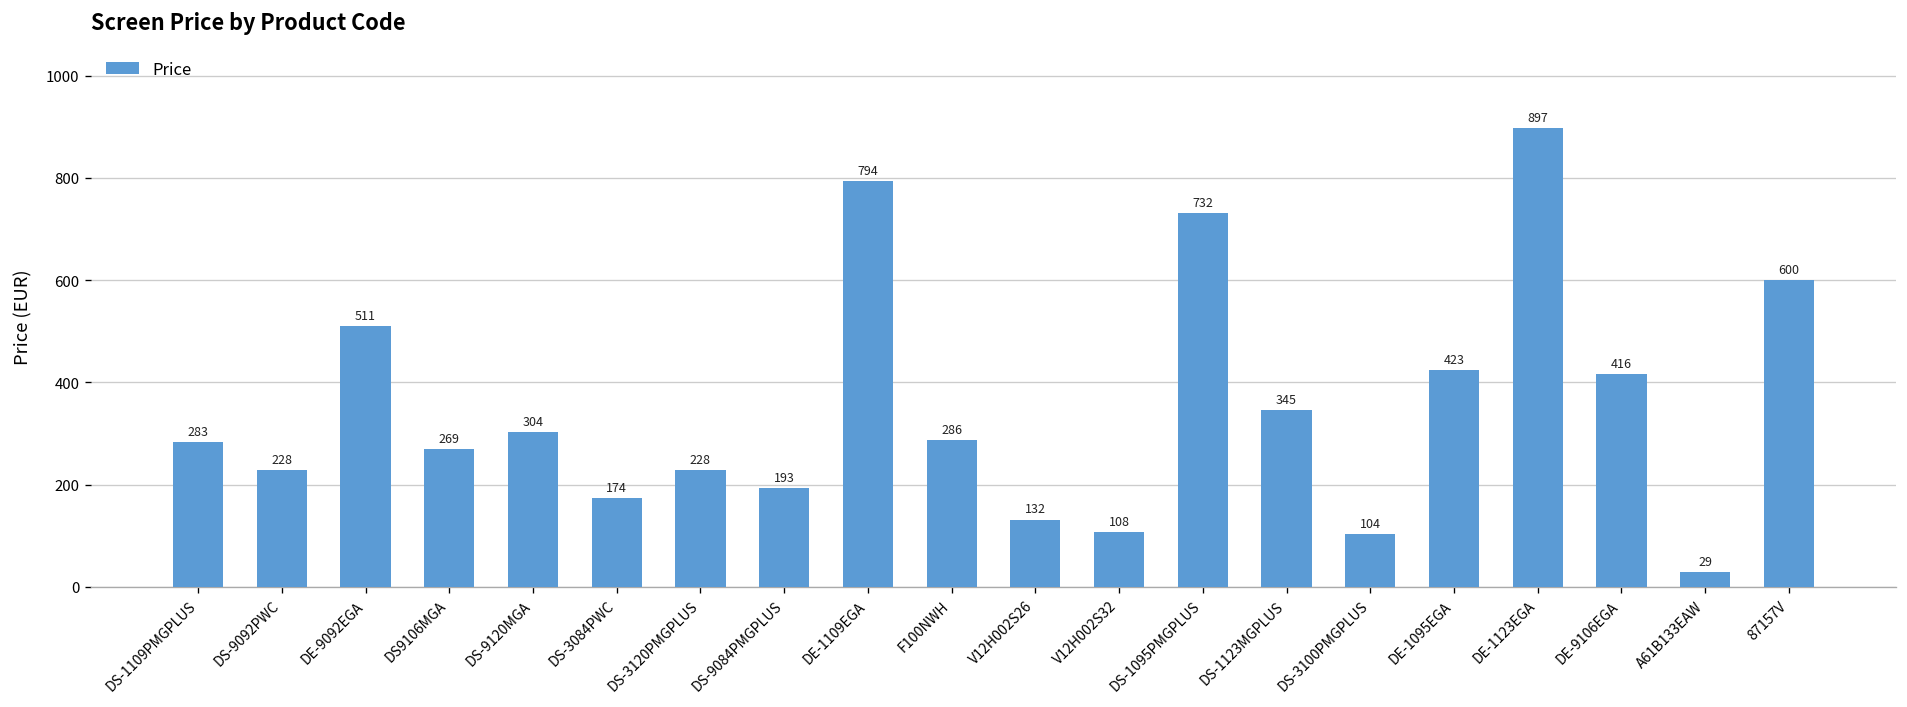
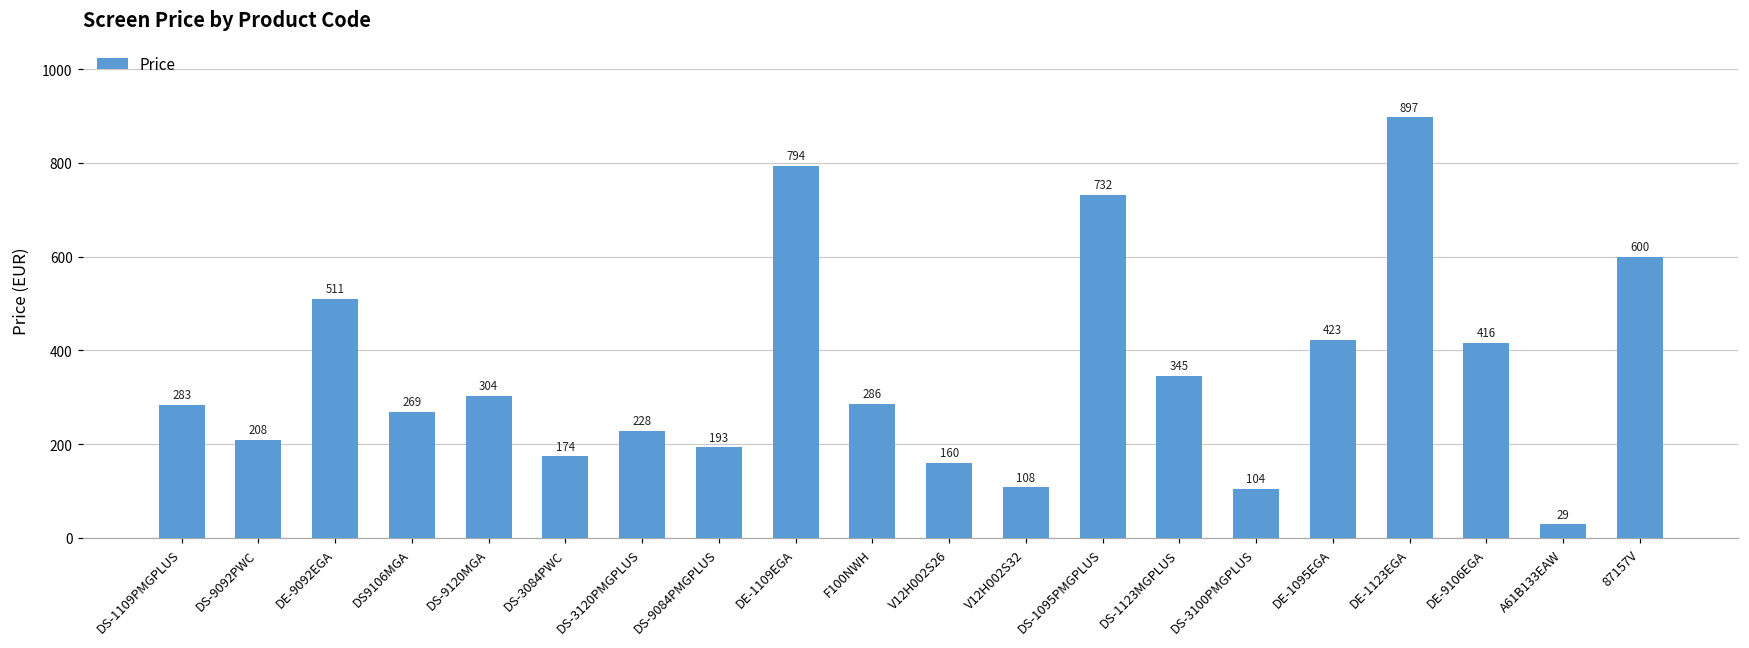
  {
    "DS-1109PMGPLUS": 283,
-   "DS-9092PWC": 228,
+   "DS-9092PWC": 208,
    "DE-9092EGA": 511,
    "DS9106MGA": 269,
    "DS-9120MGA": 304,
    "DS-3084PWC": 174,
    "DS-3120PMGPLUS": 228,
    "DS-9084PMGPLUS": 193,
    "DE-1109EGA": 794,
    "F100NWH": 286,
-   "V12H002S26": 132,
+   "V12H002S26": 160,
    "V12H002S32": 108,
    "DS-1095PMGPLUS": 732,
    "DS-1123MGPLUS": 345,
    "DS-3100PMGPLUS": 104,
    "DE-1095EGA": 423,
    "DE-1123EGA": 897,
    "DE-9106EGA": 416,
    "A61B133EAW": 29,
    "87157V": 600
  }
